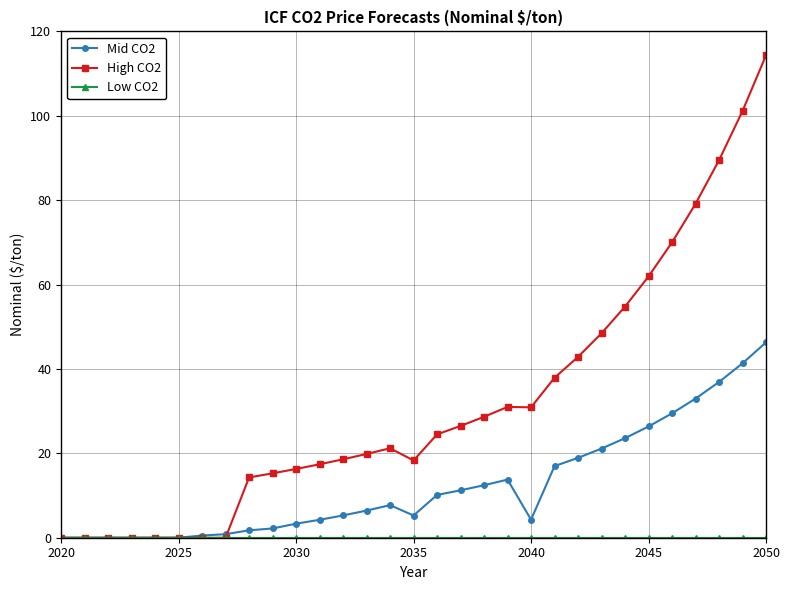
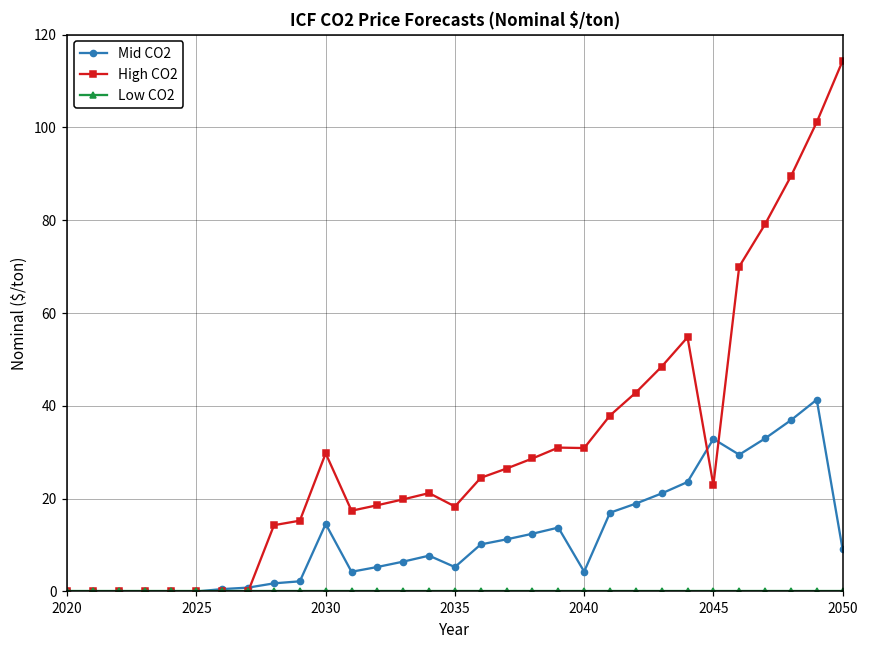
  {
    "Mid CO2": {
-     "2030": 3,
+     "2030": 15,
      "2035": 5,
      "2040": 4,
-     "2045": 26,
-     "2050": 46
+     "2045": 33,
+     "2050": 9
    },
    "High CO2": {
-     "2030": 16,
+     "2030": 30,
      "2035": 18,
      "2040": 31,
-     "2045": 62,
+     "2045": 23,
      "2050": 114
    },
    "Low CO2": {
      "2030": 0,
      "2035": 0,
      "2040": 0,
      "2045": 0,
      "2050": 0
    }
  }
